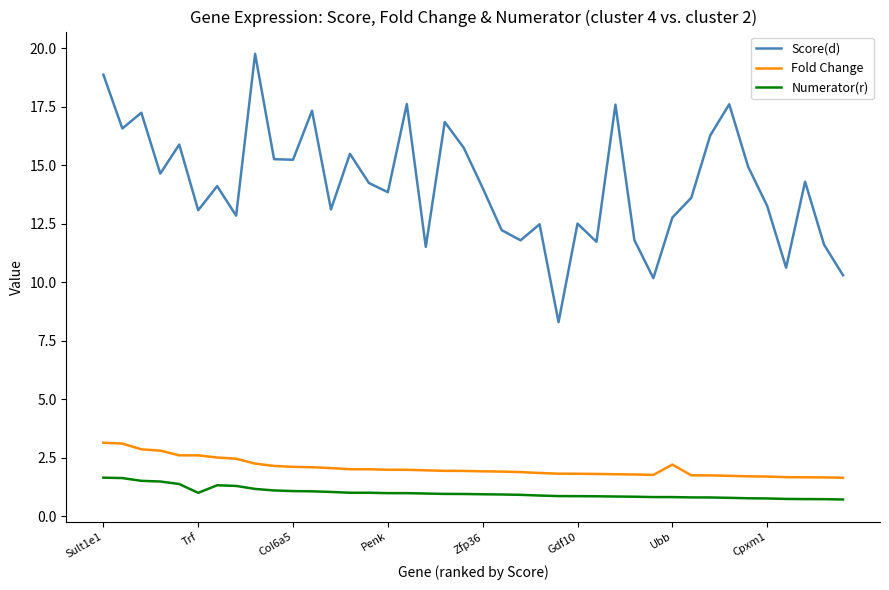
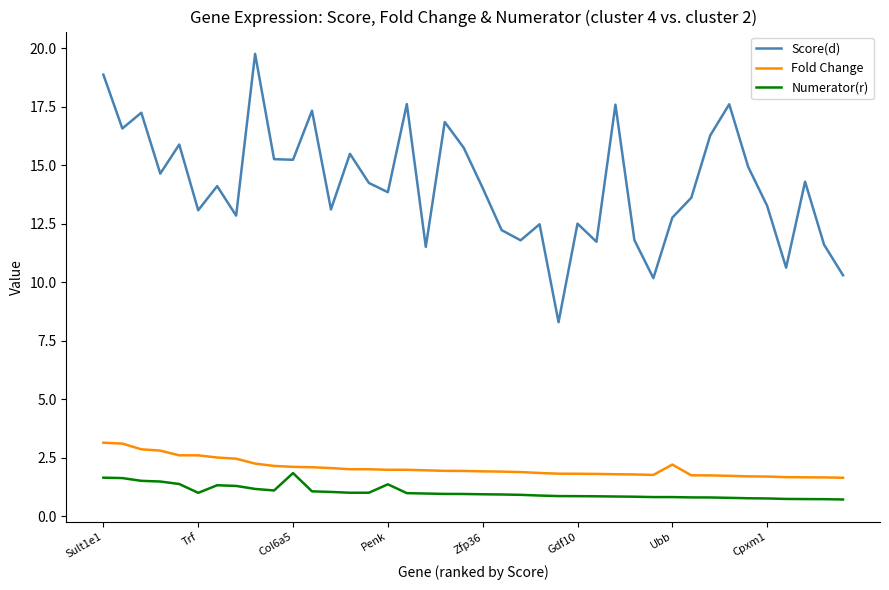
  {
    "Score(d)": {
      "Sult1e1": 18.9,
      "Trf": 13.1,
      "Col6a5": 15.2,
      "Penk": 13.8,
      "Zfp36": 14.0,
      "Gdf10": 12.5,
      "Ubb": 12.8,
      "Cpxm1": 13.3
    },
    "Fold Change": {
      "Sult1e1": 3.1,
      "Trf": 2.6,
      "Col6a5": 2.1,
      "Penk": 2.0,
      "Zfp36": 1.9,
      "Gdf10": 1.8,
      "Ubb": 2.2,
      "Cpxm1": 1.7
    },
    "Numerator(r)": {
      "Sult1e1": 1.7,
      "Trf": 1.0,
-     "Col6a5": 1.1,
-     "Penk": 1.0,
+     "Col6a5": 1.9,
+     "Penk": 1.4,
      "Zfp36": 0.9,
      "Gdf10": 0.9,
      "Ubb": 0.8,
      "Cpxm1": 0.8
    }
  }
